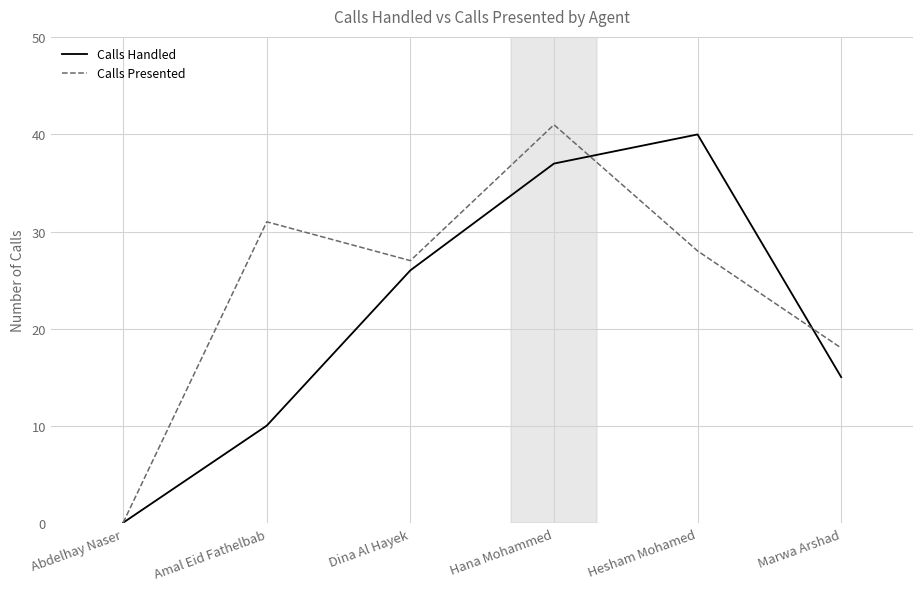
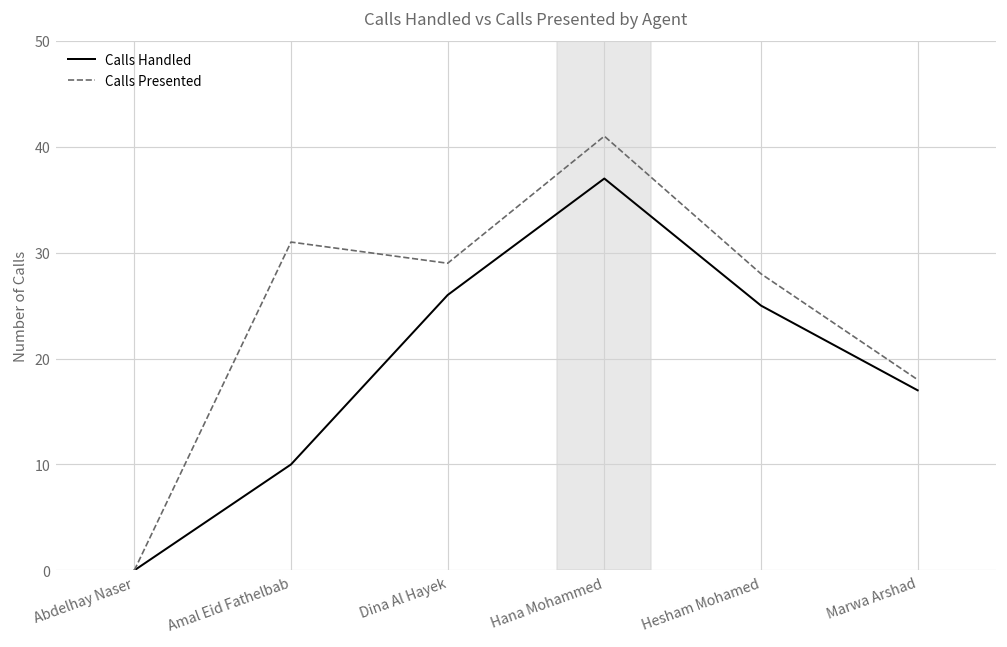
  {
    "Calls Handled": {
      "Amal Eid Fathelbab": 10,
      "Dina Al Hayek": 26,
      "Hana Mohammed": 37,
-     "Hesham Mohamed": 40,
-     "Marwa Arshad": 15
+     "Hesham Mohamed": 25,
+     "Marwa Arshad": 17
    },
    "Calls Presented": {
      "Amal Eid Fathelbab": 31,
-     "Dina Al Hayek": 27,
+     "Dina Al Hayek": 29,
      "Hana Mohammed": 41,
      "Hesham Mohamed": 28,
      "Marwa Arshad": 18
    }
  }
